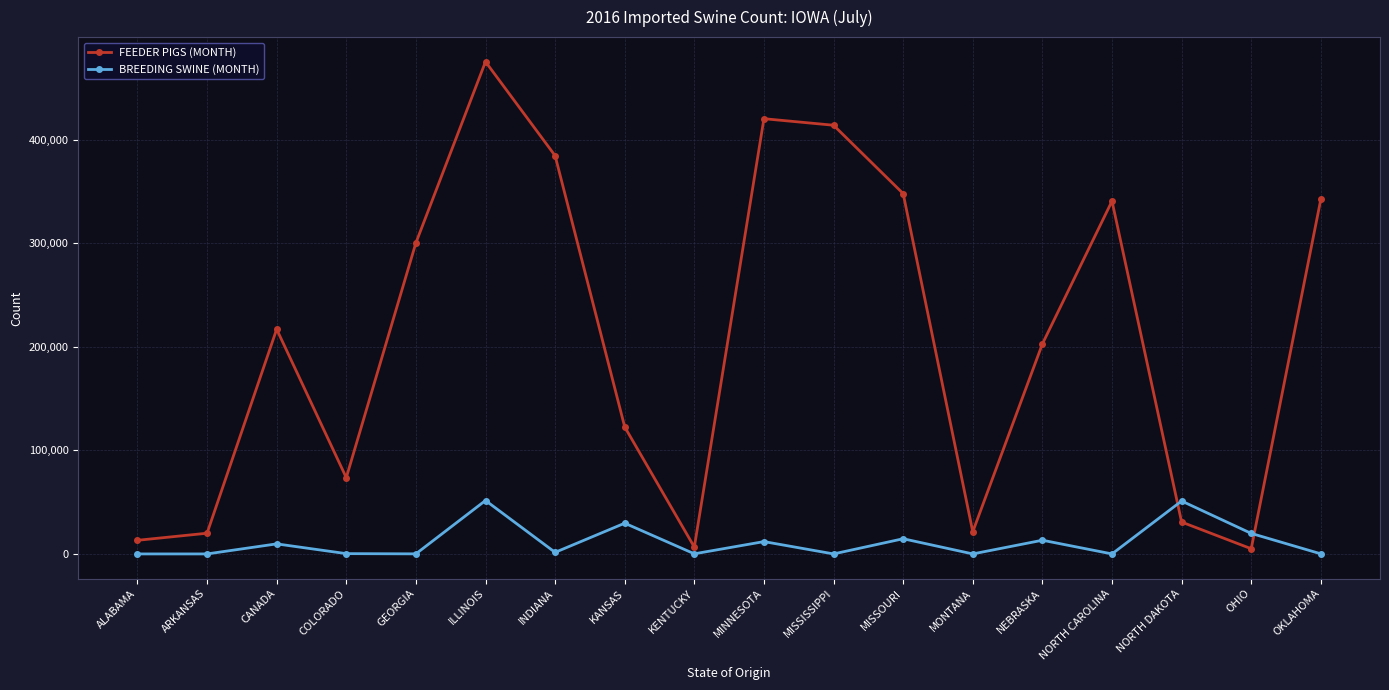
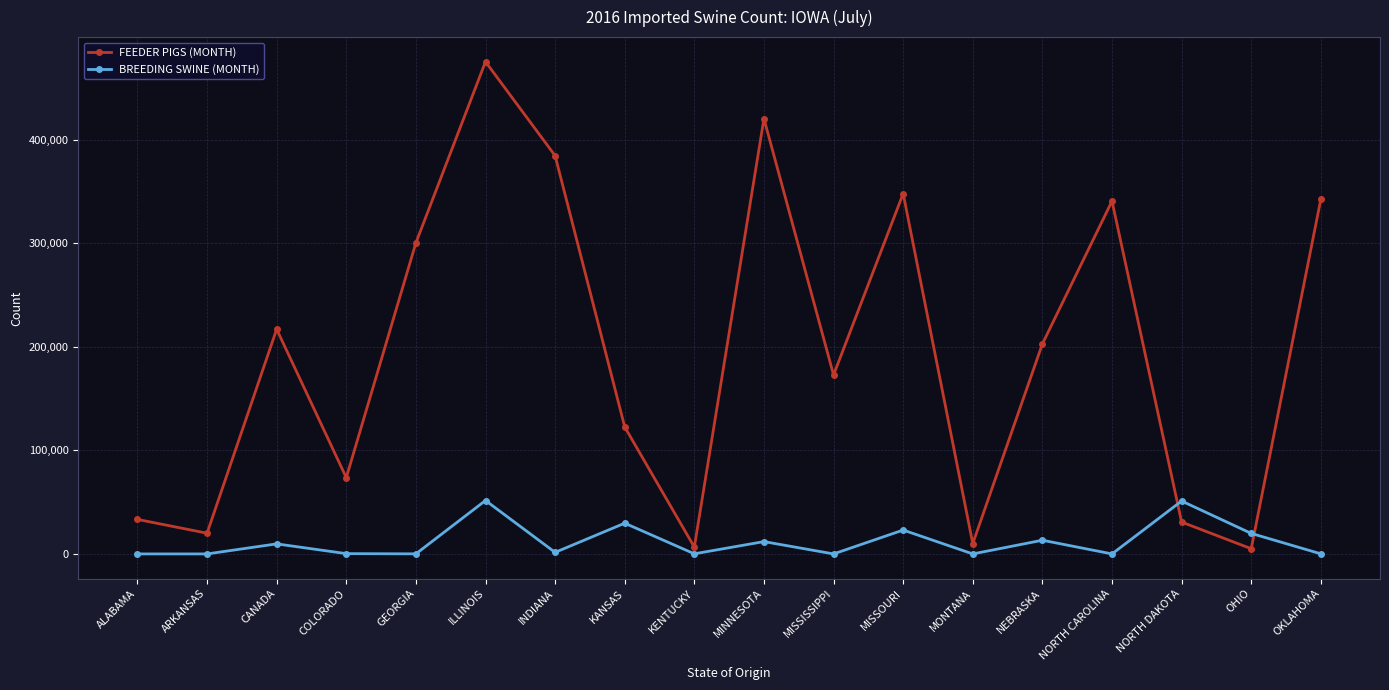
  {
    "FEEDER PIGS (MONTH)": {
-     "ALABAMA": "13,000",
+     "ALABAMA": "33,000",
      "ARKANSAS": "20,000",
      "CANADA": "217,000",
      "COLORADO": "74,000",
      "GEORGIA": "300,000",
      "ILLINOIS": "475,000",
      "INDIANA": "385,000",
      "KANSAS": "123,000",
      "KENTUCKY": "7,000",
      "MINNESOTA": "420,000",
-     "MISSISSIPPI": "414,000",
+     "MISSISSIPPI": "173,000",
      "MISSOURI": "348,000",
-     "MONTANA": "21,000",
+     "MONTANA": "10,000",
      "NEBRASKA": "203,000",
      "NORTH CAROLINA": "341,000",
      "NORTH DAKOTA": "31,000",
      "OHIO": "5,000",
      "OKLAHOMA": "342,000"
    },
    "BREEDING SWINE (MONTH)": {
      "ALABAMA": "0",
      "ARKANSAS": "0",
      "CANADA": "10,000",
      "COLORADO": "0",
      "GEORGIA": "0",
      "ILLINOIS": "52,000",
      "INDIANA": "2,000",
      "KANSAS": "30,000",
      "KENTUCKY": "0",
      "MINNESOTA": "12,000",
      "MISSISSIPPI": "0",
-     "MISSOURI": "15,000",
+     "MISSOURI": "23,000",
      "MONTANA": "0",
      "NEBRASKA": "13,000",
      "NORTH CAROLINA": "0",
      "NORTH DAKOTA": "51,000",
      "OHIO": "20,000",
      "OKLAHOMA": "0"
    }
  }
